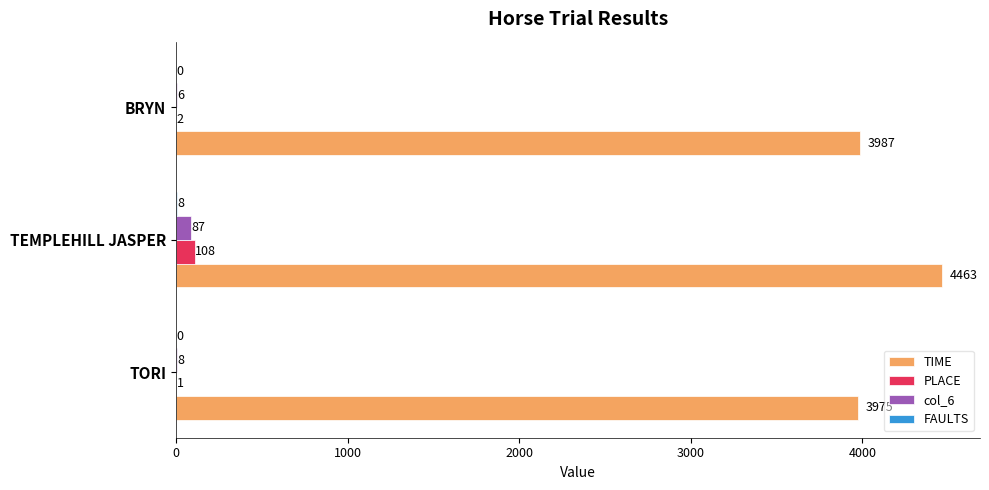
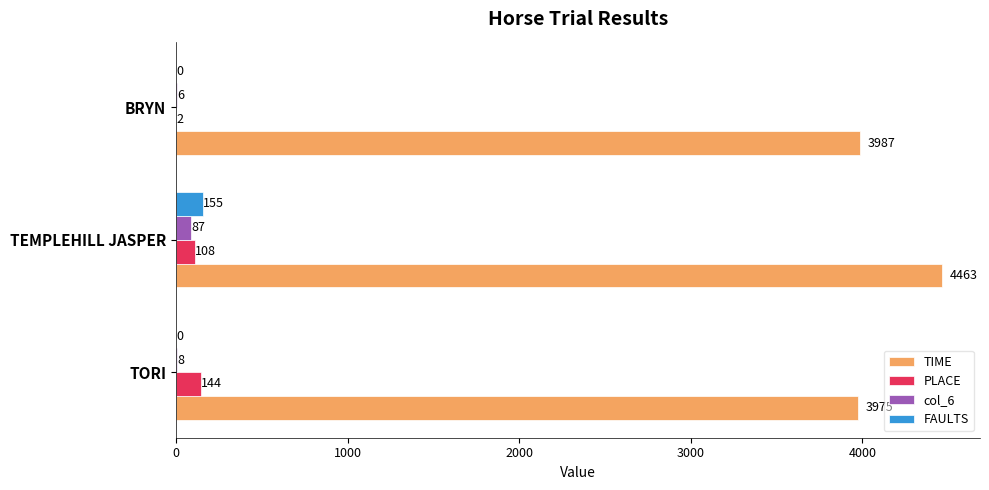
  {
    "TIME": {
      "BRYN": 3987,
      "TEMPLEHILL JASPER": 4463
    },
    "PLACE": {
      "BRYN": 2,
      "TEMPLEHILL JASPER": 108,
-     "TORI": 1
+     "TORI": 144
    },
    "col_6": {
      "BRYN": 6,
      "TEMPLEHILL JASPER": 87,
      "TORI": 8
    },
    "FAULTS": {
      "BRYN": 0,
-     "TEMPLEHILL JASPER": 8,
+     "TEMPLEHILL JASPER": 155,
      "TORI": 0
    }
  }
